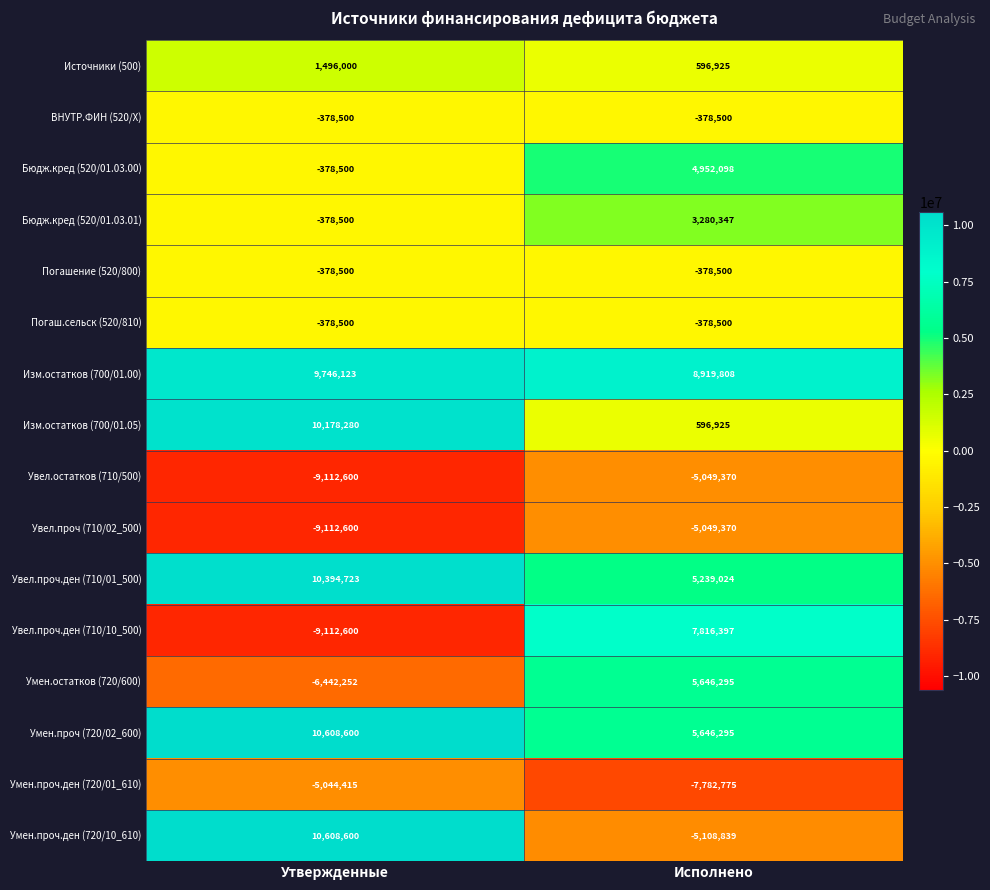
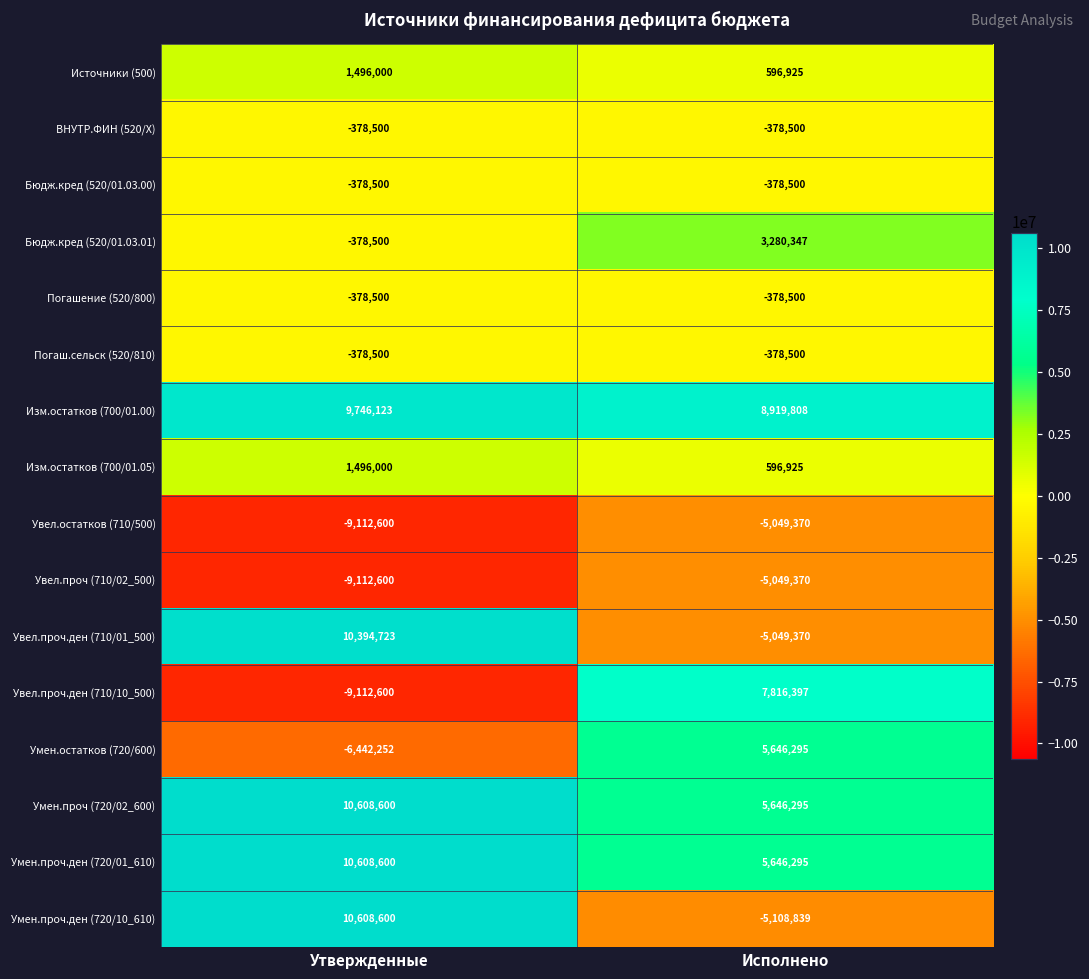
  {
    "Источники (500)": {
      "Утвержденные": "1,496,000",
      "Исполнено": "596,925"
    },
    "ВНУТР.ФИН (520/X)": {
      "Утвержденные": "-378,500",
      "Исполнено": "-378,500"
    },
    "Бюдж.кред (520/01.03.00)": {
      "Утвержденные": "-378,500",
-     "Исполнено": "4,952,098"
+     "Исполнено": "-378,500"
    },
    "Бюдж.кред (520/01.03.01)": {
      "Утвержденные": "-378,500",
      "Исполнено": "3,280,347"
    },
    "Погашение (520/800)": {
      "Утвержденные": "-378,500",
      "Исполнено": "-378,500"
    },
    "Погаш.сельск (520/810)": {
      "Утвержденные": "-378,500",
      "Исполнено": "-378,500"
    },
    "Изм.остатков (700/01.00)": {
      "Утвержденные": "9,746,123",
      "Исполнено": "8,919,808"
    },
    "Изм.остатков (700/01.05)": {
-     "Утвержденные": "10,178,280",
+     "Утвержденные": "1,496,000",
      "Исполнено": "596,925"
    },
    "Увел.остатков (710/500)": {
      "Утвержденные": "-9,112,600",
      "Исполнено": "-5,049,370"
    },
    "Увел.проч (710/02_500)": {
      "Утвержденные": "-9,112,600",
      "Исполнено": "-5,049,370"
    },
    "Увел.проч.ден (710/01_500)": {
      "Утвержденные": "10,394,723",
-     "Исполнено": "5,239,024"
+     "Исполнено": "-5,049,370"
    },
    "Увел.проч.ден (710/10_500)": {
      "Утвержденные": "-9,112,600",
      "Исполнено": "7,816,397"
    },
    "Умен.остатков (720/600)": {
      "Утвержденные": "-6,442,252",
      "Исполнено": "5,646,295"
    },
    "Умен.проч (720/02_600)": {
      "Утвержденные": "10,608,600",
      "Исполнено": "5,646,295"
    },
    "Умен.проч.ден (720/01_610)": {
-     "Утвержденные": "-5,044,415",
-     "Исполнено": "-7,782,775"
+     "Утвержденные": "10,608,600",
+     "Исполнено": "5,646,295"
    },
    "Умен.проч.ден (720/10_610)": {
      "Утвержденные": "10,608,600",
      "Исполнено": "-5,108,839"
    }
  }
